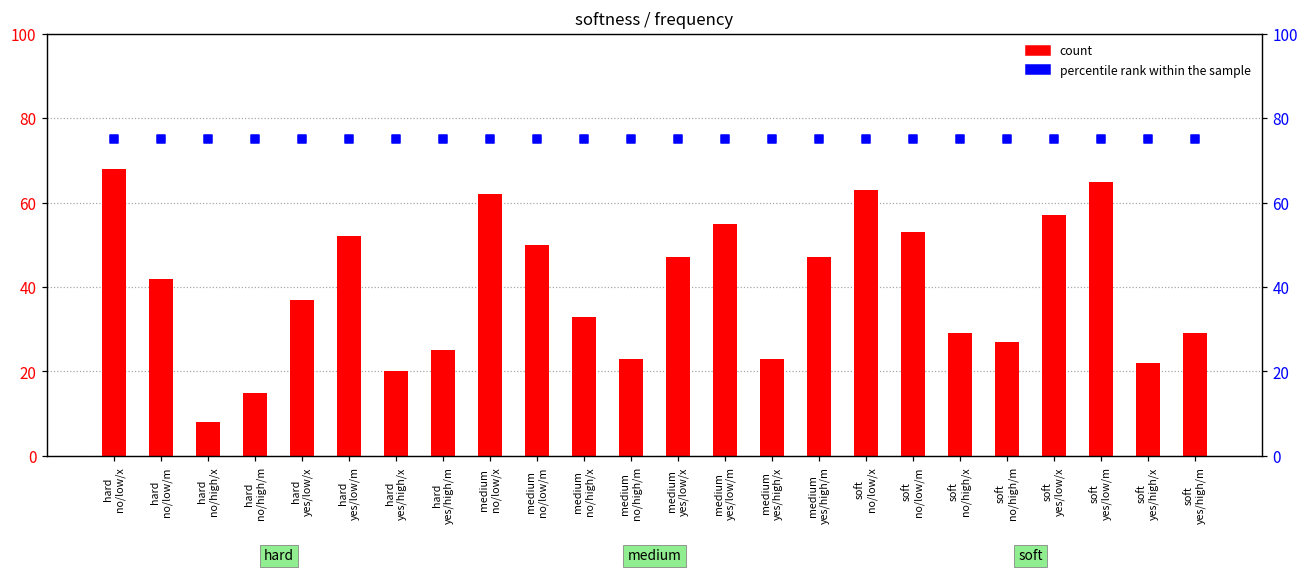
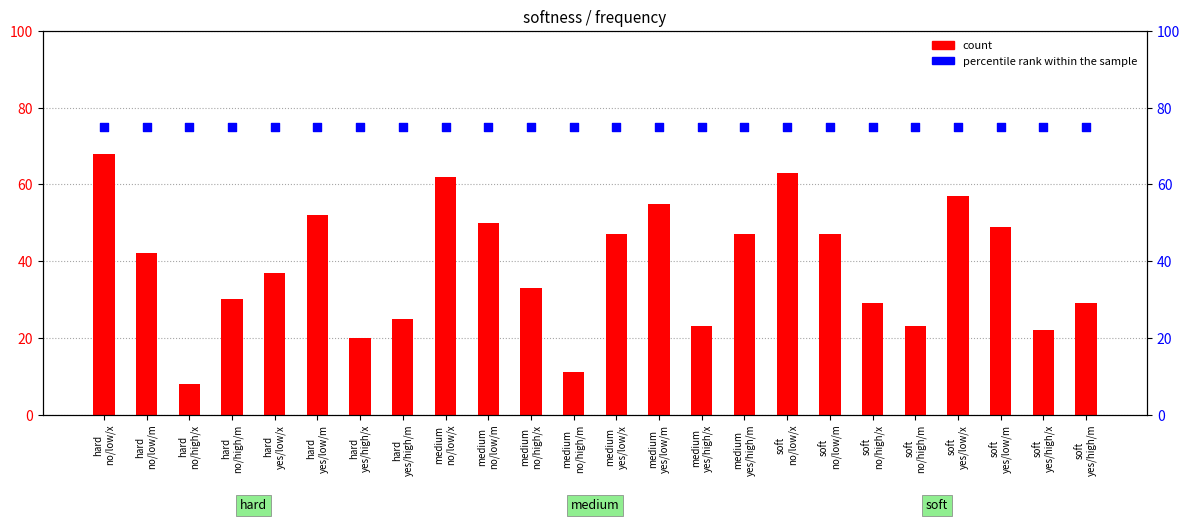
  {
    "count": {
      "hard no/low/x": 68,
      "hard no/low/m": 42,
      "hard no/high/x": 8,
-     "hard no/high/m": 15,
+     "hard no/high/m": 30,
      "hard yes/low/x": 37,
      "hard yes/low/m": 52,
      "hard yes/high/x": 20,
      "hard yes/high/m": 25,
      "medium no/low/x": 62,
      "medium no/low/m": 50,
      "medium no/high/x": 33,
-     "medium no/high/m": 23,
+     "medium no/high/m": 11,
      "medium yes/low/x": 47,
      "medium yes/low/m": 55,
      "medium yes/high/x": 23,
      "medium yes/high/m": 47,
      "soft no/low/x": 63,
-     "soft no/low/m": 53,
+     "soft no/low/m": 47,
      "soft no/high/x": 29,
-     "soft no/high/m": 27,
+     "soft no/high/m": 23,
      "soft yes/low/x": 57,
-     "soft yes/low/m": 65,
+     "soft yes/low/m": 49,
      "soft yes/high/x": 22,
      "soft yes/high/m": 29
    }
  }
